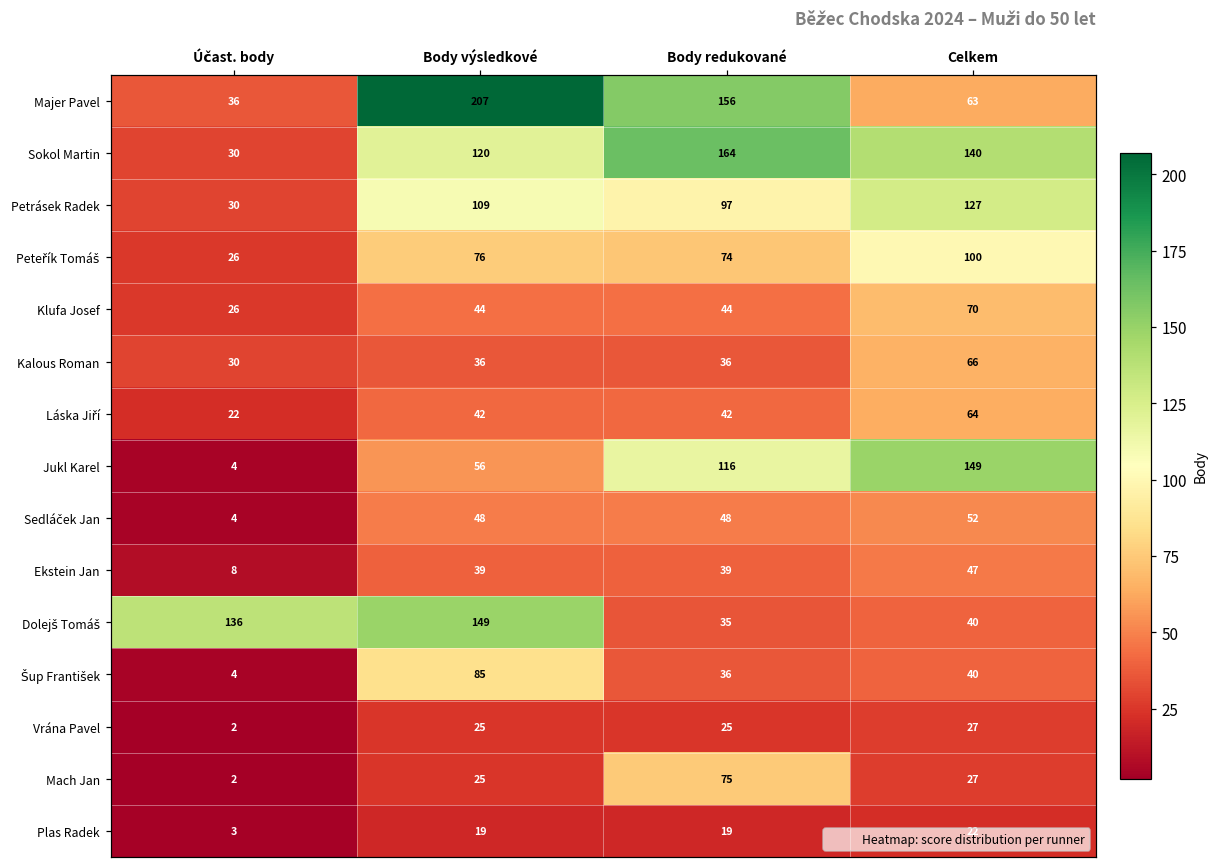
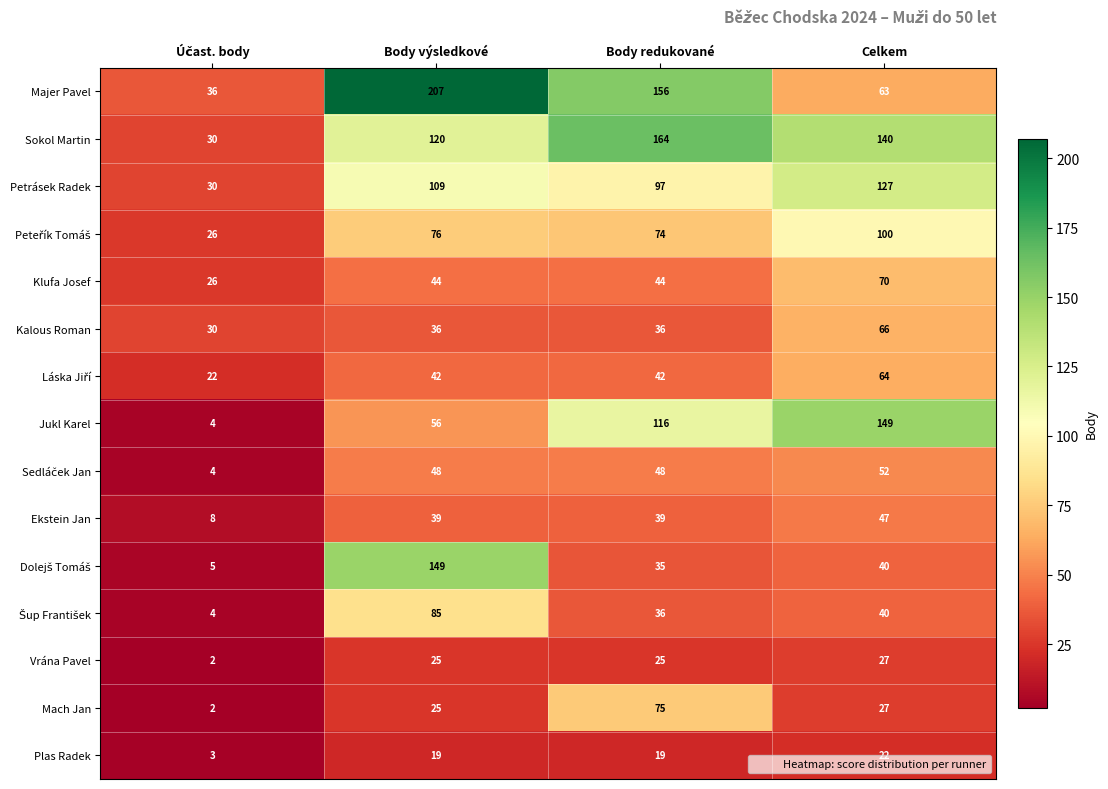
  {
    "Majer Pavel": {
      "Účast. body": 36,
      "Body výsledkové": 207,
      "Body redukované": 156,
      "Celkem": 63
    },
    "Sokol Martin": {
      "Účast. body": 30,
      "Body výsledkové": 120,
      "Body redukované": 164,
      "Celkem": 140
    },
    "Petrásek Radek": {
      "Účast. body": 30,
      "Body výsledkové": 109,
      "Body redukované": 97,
      "Celkem": 127
    },
    "Peteřík Tomáš": {
      "Účast. body": 26,
      "Body výsledkové": 76,
      "Body redukované": 74,
      "Celkem": 100
    },
    "Klufa Josef": {
      "Účast. body": 26,
      "Body výsledkové": 44,
      "Body redukované": 44,
      "Celkem": 70
    },
    "Kalous Roman": {
      "Účast. body": 30,
      "Body výsledkové": 36,
      "Body redukované": 36,
      "Celkem": 66
    },
    "Láska Jiří": {
      "Účast. body": 22,
      "Body výsledkové": 42,
      "Body redukované": 42,
      "Celkem": 64
    },
    "Jukl Karel": {
      "Účast. body": 4,
      "Body výsledkové": 56,
      "Body redukované": 116,
      "Celkem": 149
    },
    "Sedláček Jan": {
      "Účast. body": 4,
      "Body výsledkové": 48,
      "Body redukované": 48,
      "Celkem": 52
    },
    "Ekstein Jan": {
      "Účast. body": 8,
      "Body výsledkové": 39,
      "Body redukované": 39,
      "Celkem": 47
    },
    "Dolejš Tomáš": {
-     "Účast. body": 136,
+     "Účast. body": 5,
      "Body výsledkové": 149,
      "Body redukované": 35,
      "Celkem": 40
    },
    "Šup František": {
      "Účast. body": 4,
      "Body výsledkové": 85,
      "Body redukované": 36,
      "Celkem": 40
    },
    "Vrána Pavel": {
      "Účast. body": 2,
      "Body výsledkové": 25,
      "Body redukované": 25,
      "Celkem": 27
    },
    "Mach Jan": {
      "Účast. body": 2,
      "Body výsledkové": 25,
      "Body redukované": 75,
      "Celkem": 27
    },
    "Plas Radek": {
      "Účast. body": 3,
      "Body výsledkové": 19,
      "Body redukované": 19
    }
  }
